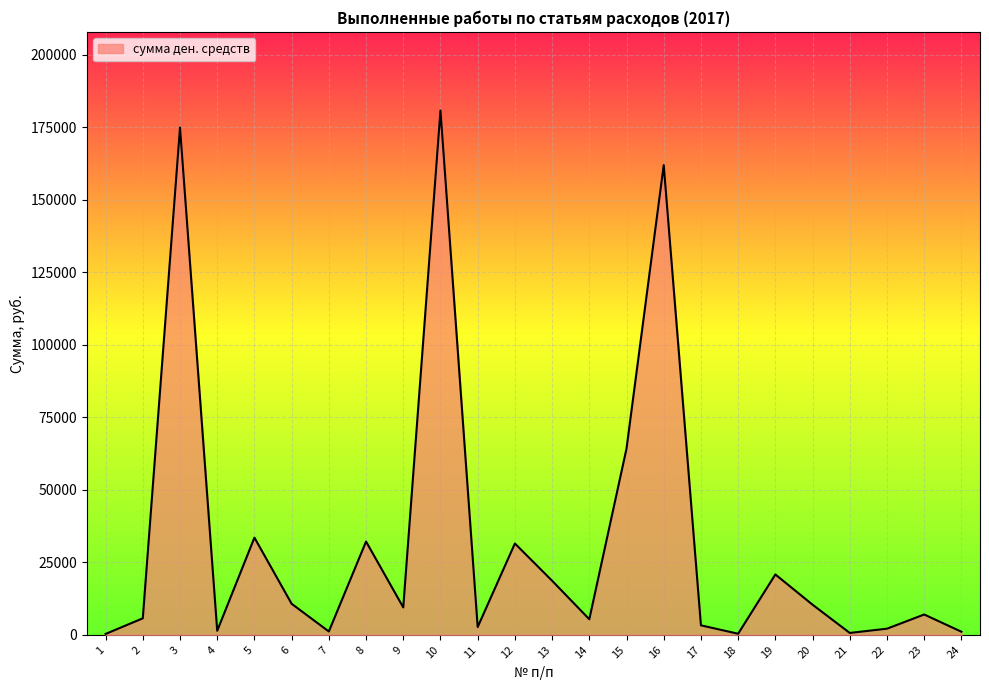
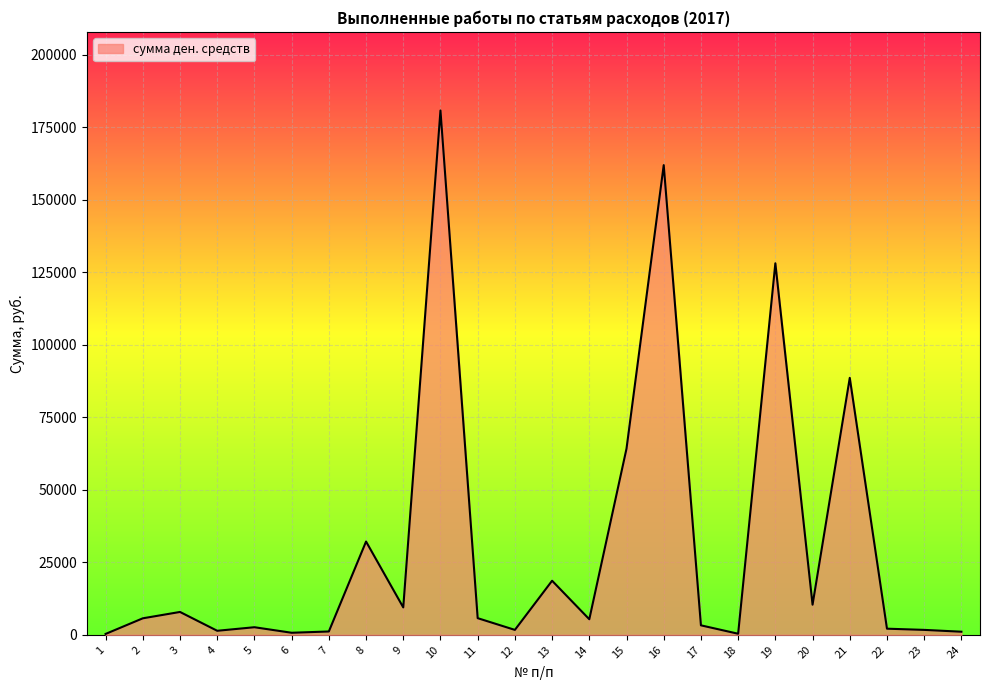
  {
    "1": 0,
    "2": 6000,
-   "3": 175000,
+   "3": 8000,
    "4": 1000,
-   "5": 34000,
-   "6": 11000,
+   "5": 3000,
+   "6": 1000,
    "7": 1000,
    "8": 32000,
    "9": 9000,
    "10": 181000,
-   "11": 3000,
-   "12": 31000,
+   "11": 6000,
+   "12": 2000,
    "13": 19000,
    "14": 5000,
    "15": 64000,
    "16": 162000,
    "17": 3000,
    "18": 0,
-   "19": 21000,
+   "19": 128000,
    "20": 10000,
-   "21": 1000,
+   "21": 89000,
    "22": 2000,
-   "23": 7000,
+   "23": 2000,
    "24": 1000
  }
